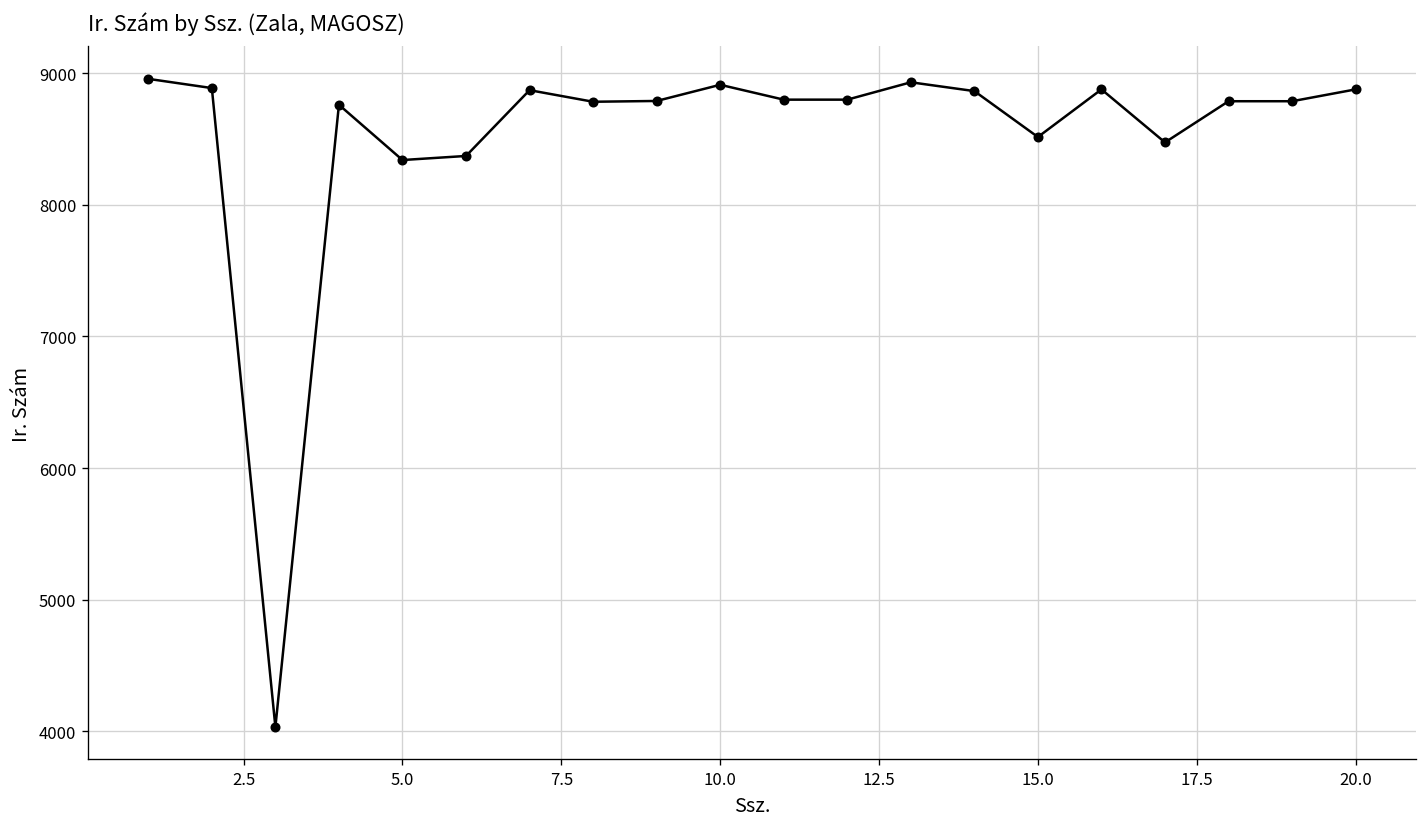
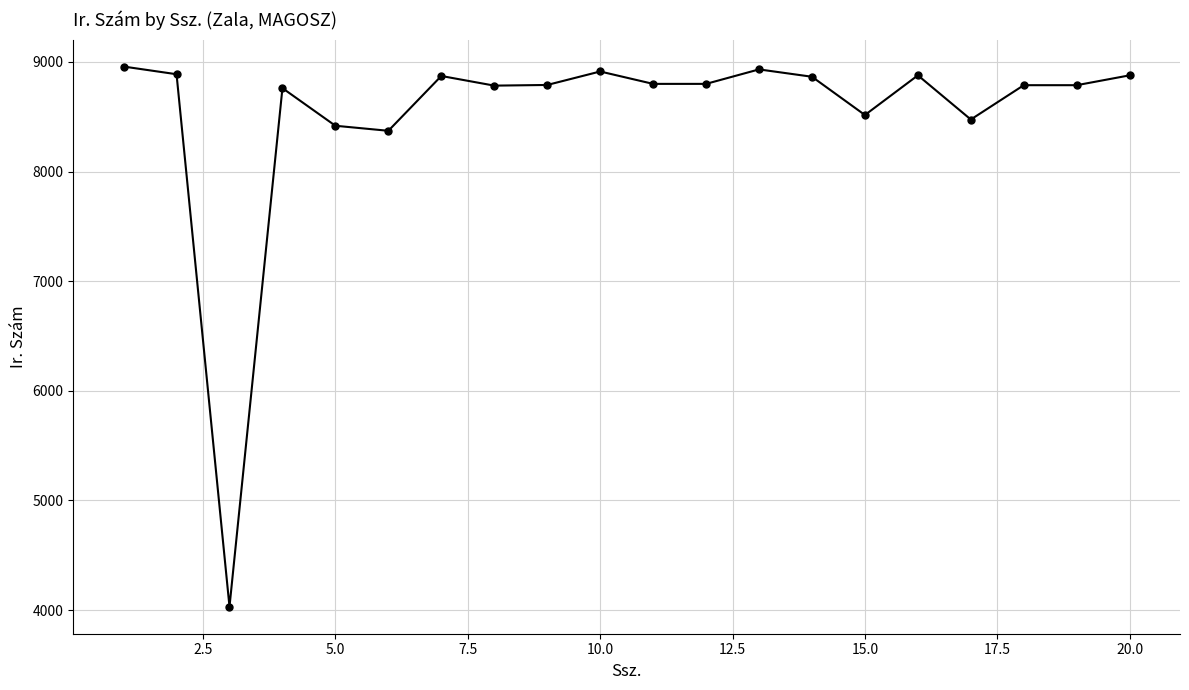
  {
-   "5.0": 8340,
+   "5.0": 8420,
    "10.0": 8910,
    "15.0": 8520,
    "20.0": 8880
  }
